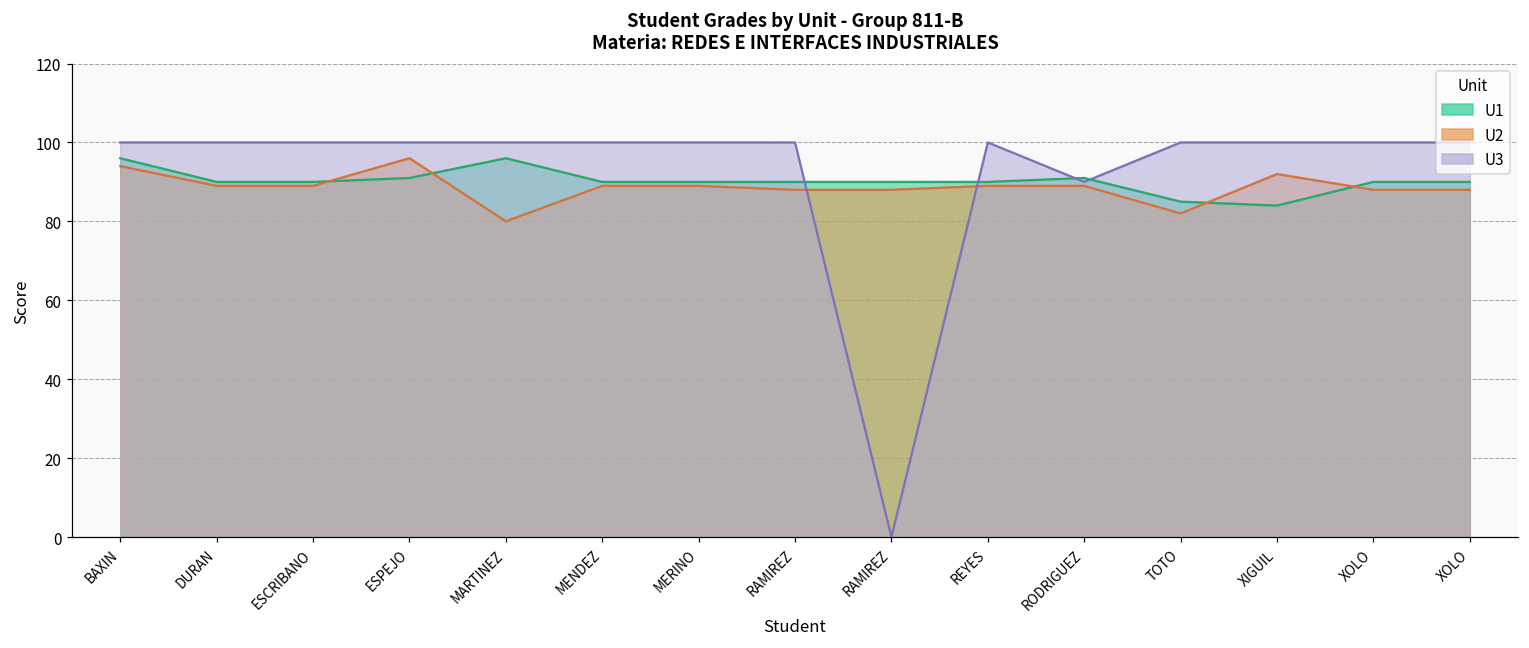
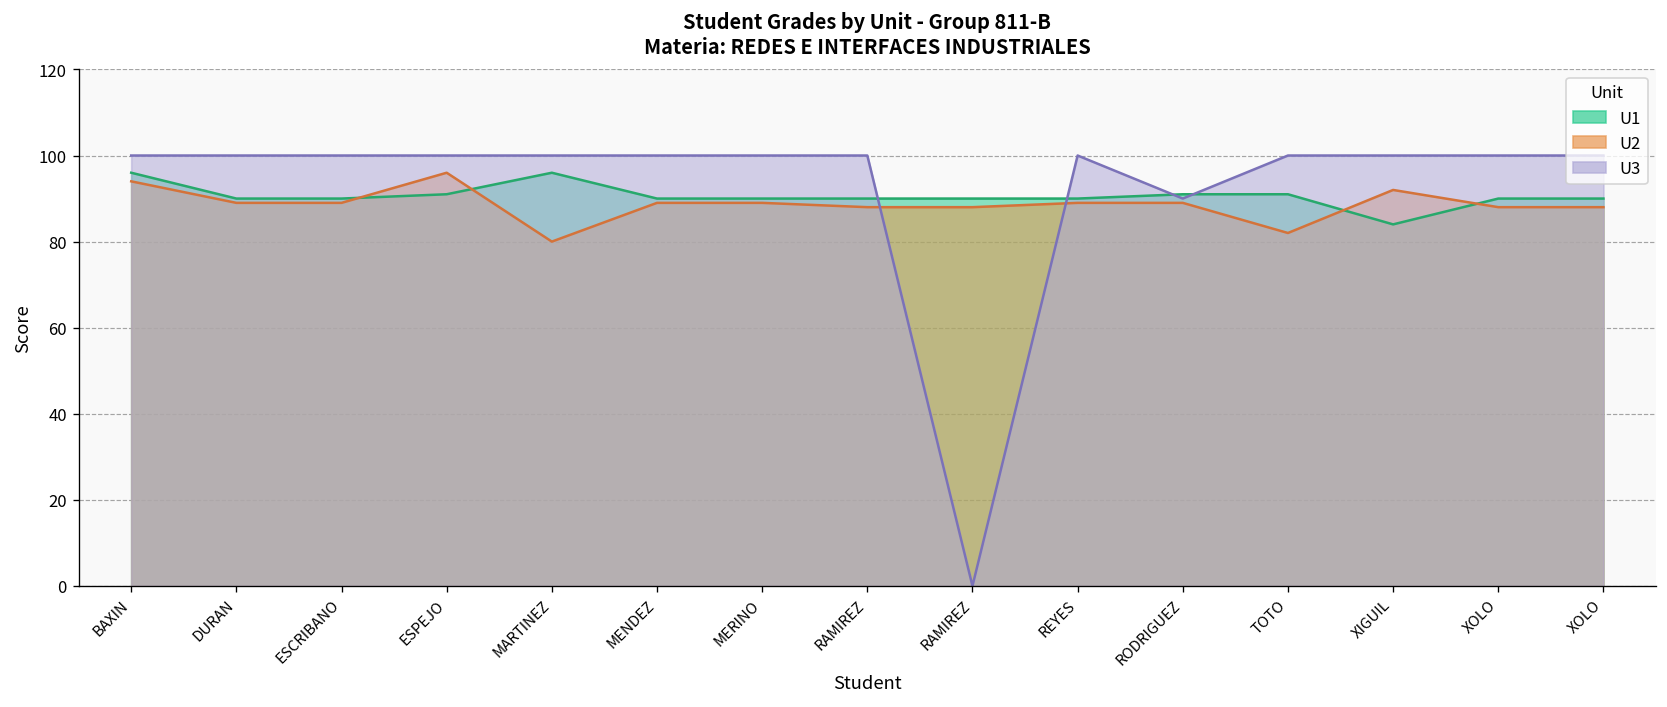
  {
    "U1": {
      "BAXIN": 96,
      "DURAN": 90,
      "ESCRIBANO": 90,
      "ESPEJO": 91,
      "MARTINEZ": 96,
      "MENDEZ": 90,
      "MERINO": 90,
      "REYES": 90,
      "RODRIGUEZ": 91,
-     "TOTO": 85,
+     "TOTO": 91,
      "XIGUIL": 84
    },
    "U2": {
      "BAXIN": 94,
      "DURAN": 89,
      "ESCRIBANO": 89,
      "ESPEJO": 96,
      "MARTINEZ": 80,
      "MENDEZ": 89,
      "MERINO": 89,
      "REYES": 89,
      "RODRIGUEZ": 89,
      "TOTO": 82,
      "XIGUIL": 92
    },
    "U3": {
      "BAXIN": 100,
      "DURAN": 100,
      "ESCRIBANO": 100,
      "ESPEJO": 100,
      "MARTINEZ": 100,
      "MENDEZ": 100,
      "MERINO": 100,
      "REYES": 100,
      "RODRIGUEZ": 90,
      "TOTO": 100,
      "XIGUIL": 100
    }
  }
